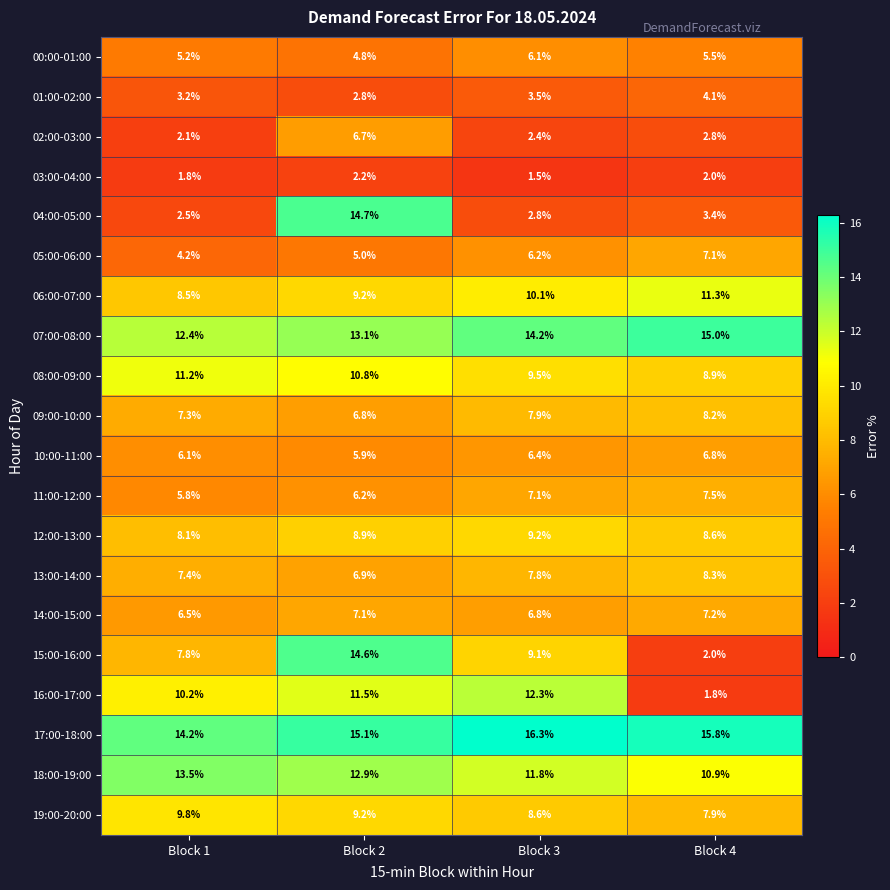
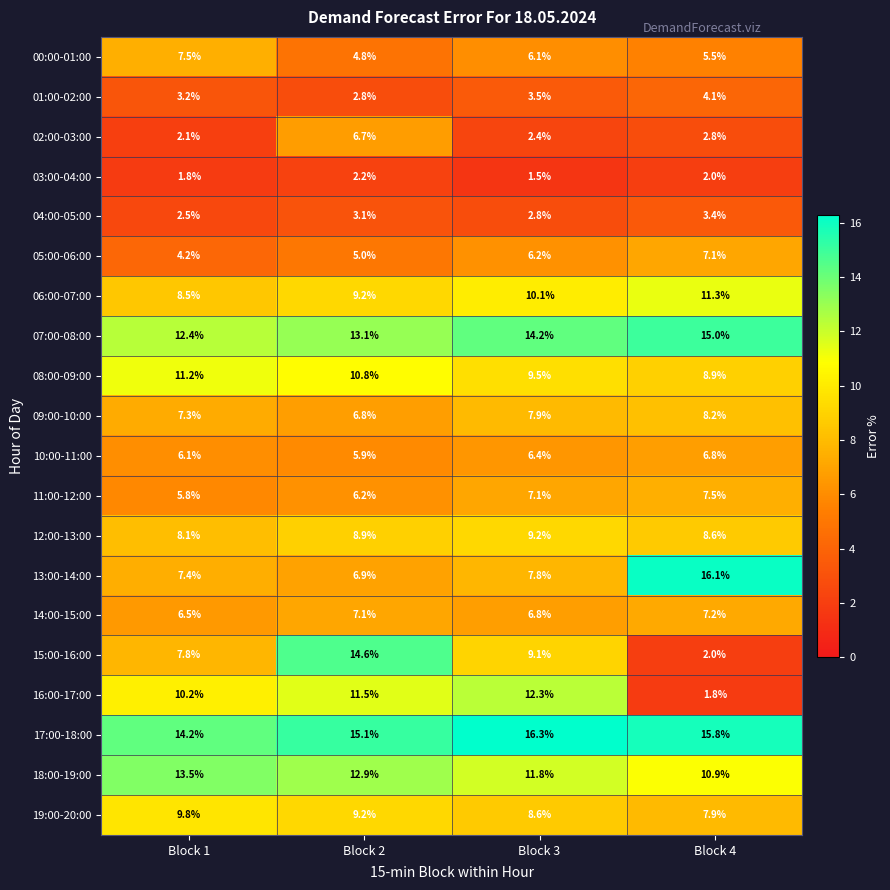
  {
    "00:00-01:00": {
-     "Block 1": "5.2%",
+     "Block 1": "7.5%",
      "Block 2": "4.8%",
      "Block 3": "6.1%",
      "Block 4": "5.5%"
    },
    "01:00-02:00": {
      "Block 1": "3.2%",
      "Block 2": "2.8%",
      "Block 3": "3.5%",
      "Block 4": "4.1%"
    },
    "02:00-03:00": {
      "Block 1": "2.1%",
      "Block 2": "6.7%",
      "Block 3": "2.4%",
      "Block 4": "2.8%"
    },
    "03:00-04:00": {
      "Block 1": "1.8%",
      "Block 2": "2.2%",
      "Block 3": "1.5%",
      "Block 4": "2.0%"
    },
    "04:00-05:00": {
      "Block 1": "2.5%",
-     "Block 2": "14.7%",
+     "Block 2": "3.1%",
      "Block 3": "2.8%",
      "Block 4": "3.4%"
    },
    "05:00-06:00": {
      "Block 1": "4.2%",
      "Block 2": "5.0%",
      "Block 3": "6.2%",
      "Block 4": "7.1%"
    },
    "06:00-07:00": {
      "Block 1": "8.5%",
      "Block 2": "9.2%",
      "Block 3": "10.1%",
      "Block 4": "11.3%"
    },
    "07:00-08:00": {
      "Block 1": "12.4%",
      "Block 2": "13.1%",
      "Block 3": "14.2%",
      "Block 4": "15.0%"
    },
    "08:00-09:00": {
      "Block 1": "11.2%",
      "Block 2": "10.8%",
      "Block 3": "9.5%",
      "Block 4": "8.9%"
    },
    "09:00-10:00": {
      "Block 1": "7.3%",
      "Block 2": "6.8%",
      "Block 3": "7.9%",
      "Block 4": "8.2%"
    },
    "10:00-11:00": {
      "Block 1": "6.1%",
      "Block 2": "5.9%",
      "Block 3": "6.4%",
      "Block 4": "6.8%"
    },
    "11:00-12:00": {
      "Block 1": "5.8%",
      "Block 2": "6.2%",
      "Block 3": "7.1%",
      "Block 4": "7.5%"
    },
    "12:00-13:00": {
      "Block 1": "8.1%",
      "Block 2": "8.9%",
      "Block 3": "9.2%",
      "Block 4": "8.6%"
    },
    "13:00-14:00": {
      "Block 1": "7.4%",
      "Block 2": "6.9%",
      "Block 3": "7.8%",
-     "Block 4": "8.3%"
+     "Block 4": "16.1%"
    },
    "14:00-15:00": {
      "Block 1": "6.5%",
      "Block 2": "7.1%",
      "Block 3": "6.8%",
      "Block 4": "7.2%"
    },
    "15:00-16:00": {
      "Block 1": "7.8%",
      "Block 2": "14.6%",
      "Block 3": "9.1%",
      "Block 4": "2.0%"
    },
    "16:00-17:00": {
      "Block 1": "10.2%",
      "Block 2": "11.5%",
      "Block 3": "12.3%",
      "Block 4": "1.8%"
    },
    "17:00-18:00": {
      "Block 1": "14.2%",
      "Block 2": "15.1%",
      "Block 3": "16.3%",
      "Block 4": "15.8%"
    },
    "18:00-19:00": {
      "Block 1": "13.5%",
      "Block 2": "12.9%",
      "Block 3": "11.8%",
      "Block 4": "10.9%"
    },
    "19:00-20:00": {
      "Block 1": "9.8%",
      "Block 2": "9.2%",
      "Block 3": "8.6%",
      "Block 4": "7.9%"
    }
  }
